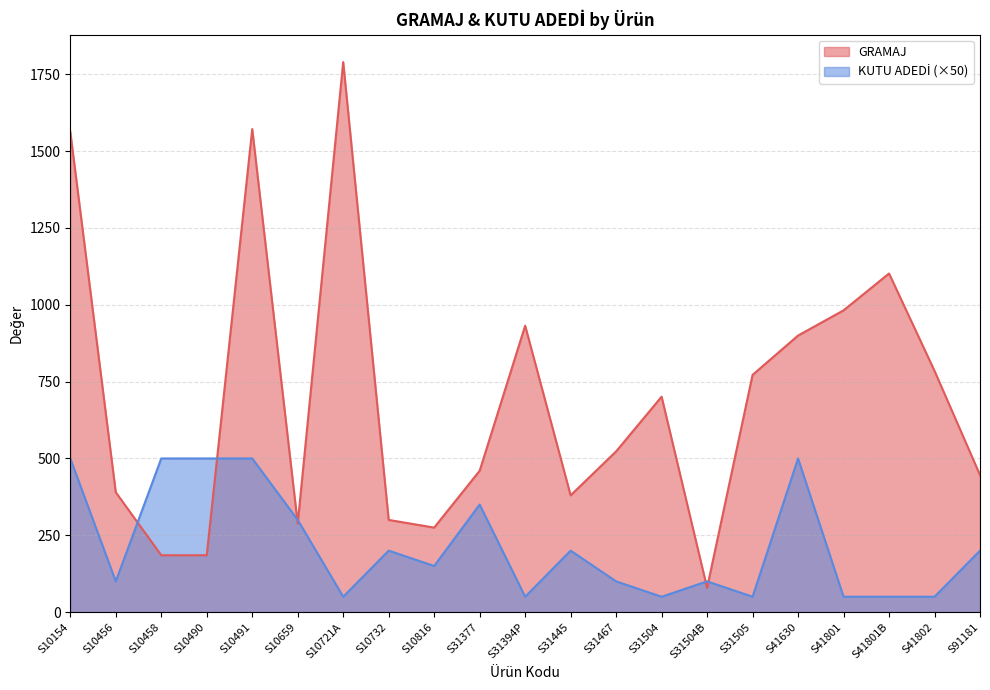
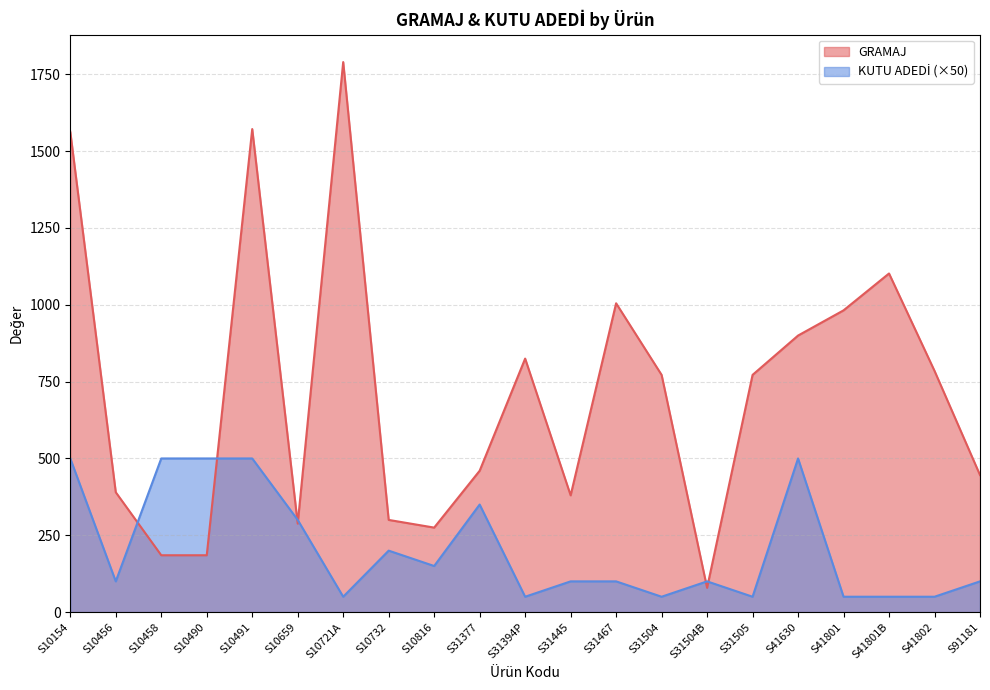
  {
    "GRAMAJ": {
      "S10154": 1560,
      "S10456": 390,
      "S10458": 190,
      "S10490": 190,
      "S10491": 1570,
      "S10659": 290,
      "S10721A": 1790,
      "S10732": 300,
      "S10816": 280,
      "S31377": 460,
-     "S31394P": 930,
+     "S31394P": 830,
      "S31445": 380,
-     "S31467": 520,
-     "S31504": 700,
+     "S31467": 1010,
+     "S31504": 770,
      "S31504B": 80,
      "S31505": 770,
      "S41630": 900,
      "S41801": 980,
      "S41801B": 1100,
      "S41802": 790,
      "S91181": 450
    },
    "KUTU ADEDİ (×50)": {
      "S10154": 500,
      "S10456": 100,
      "S10458": 500,
      "S10490": 500,
      "S10491": 500,
      "S10659": 300,
      "S10721A": 50,
      "S10732": 200,
      "S10816": 150,
      "S31377": 350,
      "S31394P": 50,
-     "S31445": 200,
+     "S31445": 100,
      "S31467": 100,
      "S31504": 50,
      "S31504B": 100,
      "S31505": 50,
      "S41630": 500,
      "S41801": 50,
      "S41801B": 50,
      "S41802": 50,
-     "S91181": 200
+     "S91181": 100
    }
  }
